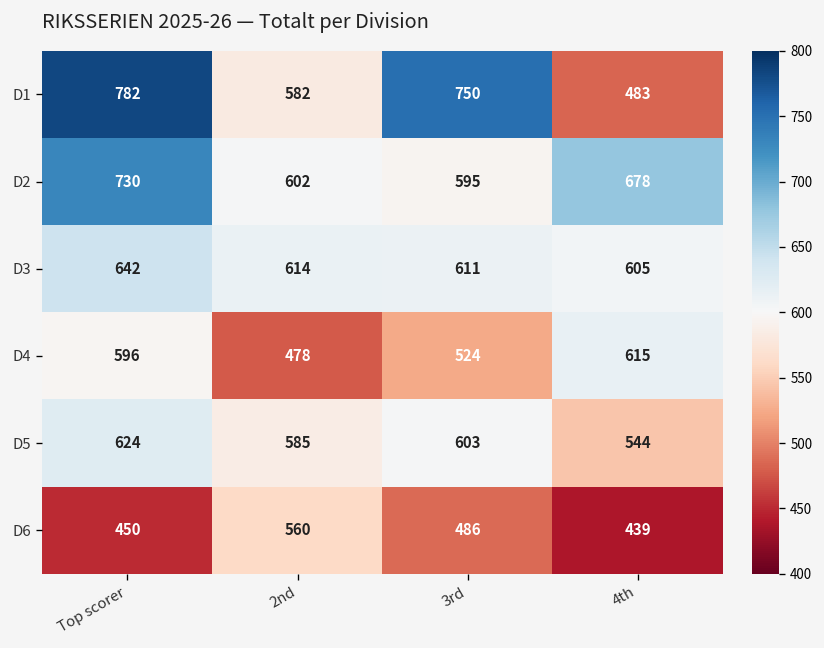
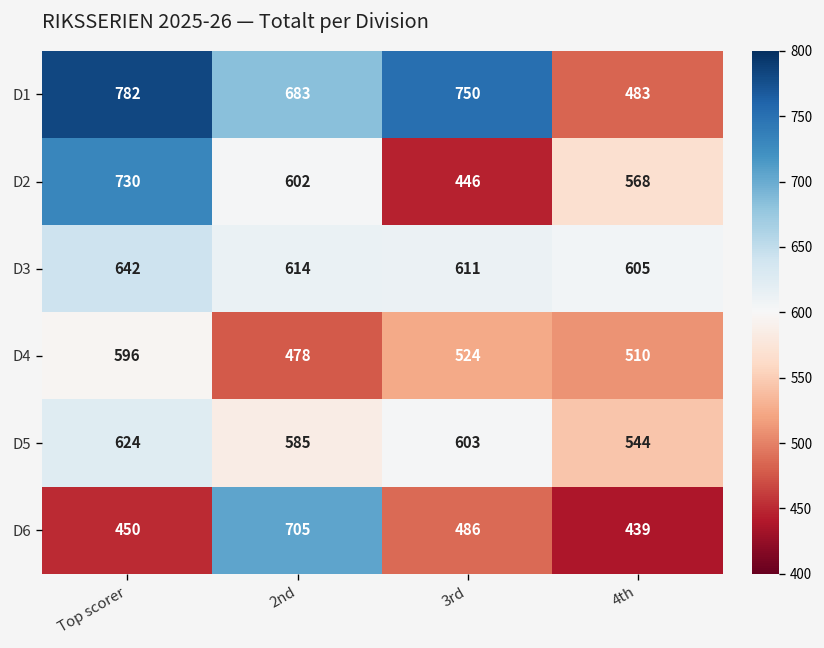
  {
    "D1": {
      "Top scorer": 782,
-     "2nd": 582,
+     "2nd": 683,
      "3rd": 750,
      "4th": 483
    },
    "D2": {
      "Top scorer": 730,
      "2nd": 602,
-     "3rd": 595,
-     "4th": 678
+     "3rd": 446,
+     "4th": 568
    },
    "D3": {
      "Top scorer": 642,
      "2nd": 614,
      "3rd": 611,
      "4th": 605
    },
    "D4": {
      "Top scorer": 596,
      "2nd": 478,
      "3rd": 524,
-     "4th": 615
+     "4th": 510
    },
    "D5": {
      "Top scorer": 624,
      "2nd": 585,
      "3rd": 603,
      "4th": 544
    },
    "D6": {
      "Top scorer": 450,
-     "2nd": 560,
+     "2nd": 705,
      "3rd": 486,
      "4th": 439
    }
  }
